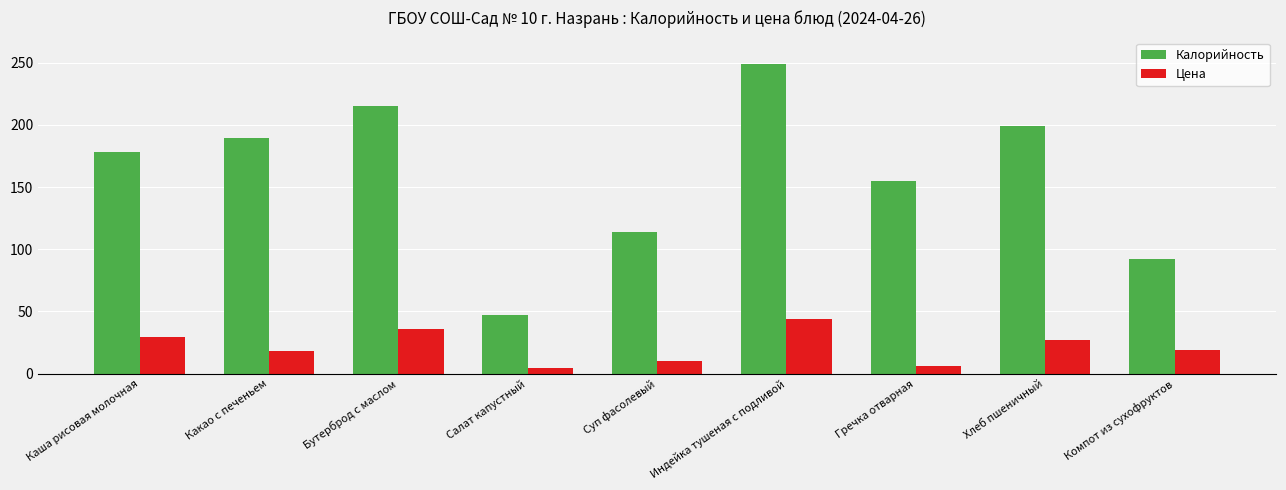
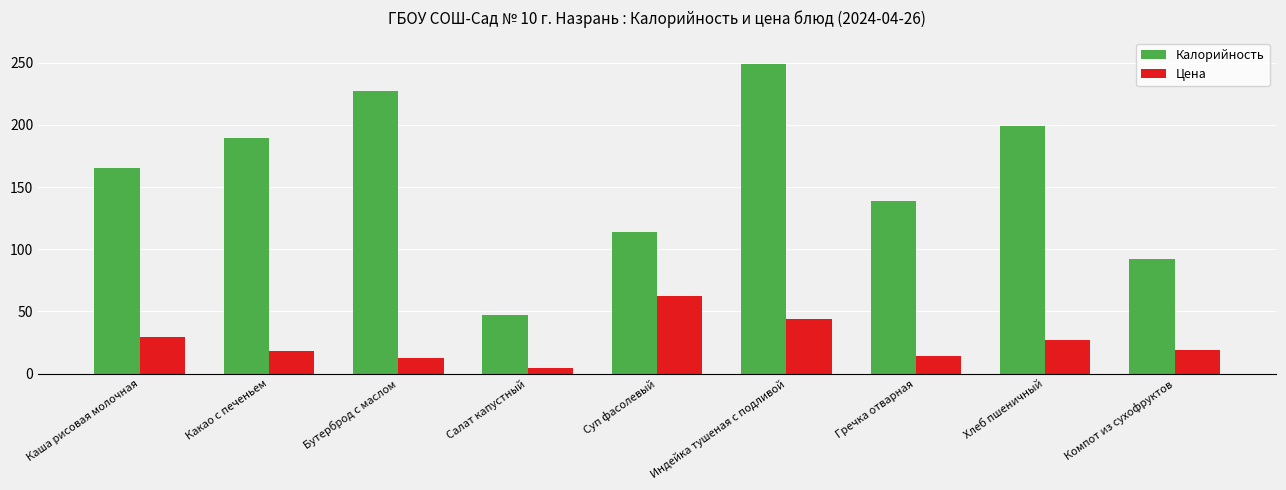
  {
    "Калорийность": {
-     "Каша рисовая молочная": 178,
+     "Каша рисовая молочная": 165,
      "Какао с печеньем": 189,
-     "Бутерброд с маслом": 215,
+     "Бутерброд с маслом": 227,
      "Салат капустный": 47,
      "Суп фасолевый": 114,
      "Индейка тушеная с подливой": 249,
-     "Гречка отварная": 155,
+     "Гречка отварная": 139,
      "Хлеб пшеничный": 199,
      "Компот из сухофруктов": 92
    },
    "Цена": {
      "Каша рисовая молочная": 29,
      "Какао с печеньем": 18,
-     "Бутерброд с маслом": 36,
+     "Бутерброд с маслом": 13,
      "Салат капустный": 5,
-     "Суп фасолевый": 10,
+     "Суп фасолевый": 62,
      "Индейка тушеная с подливой": 44,
-     "Гречка отварная": 6,
+     "Гречка отварная": 15,
      "Хлеб пшеничный": 27,
      "Компот из сухофруктов": 19
    }
  }
